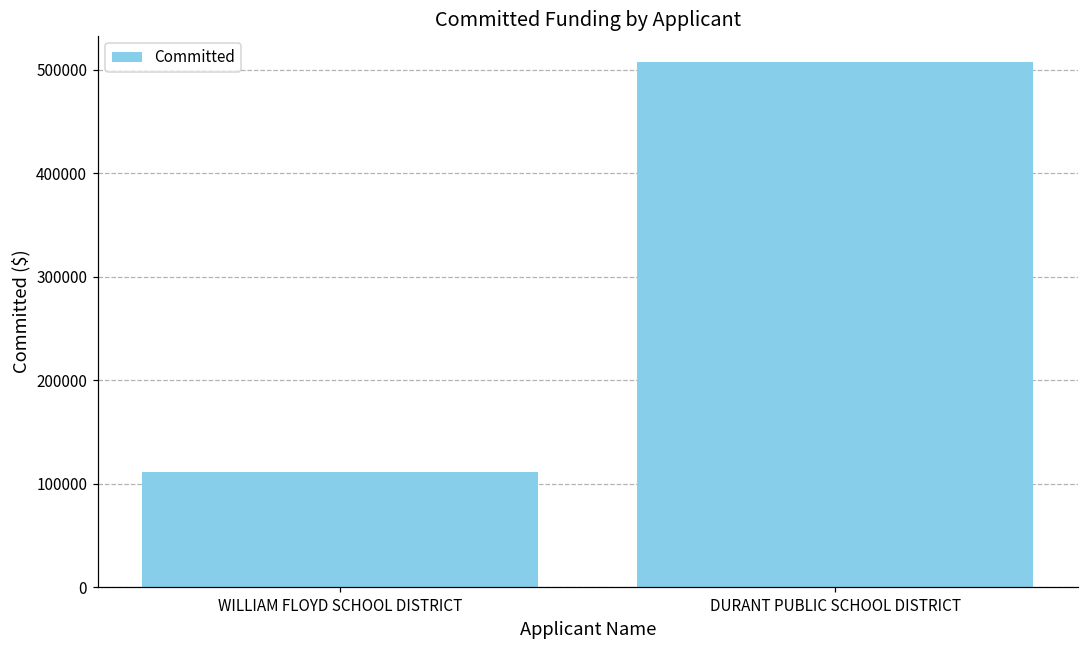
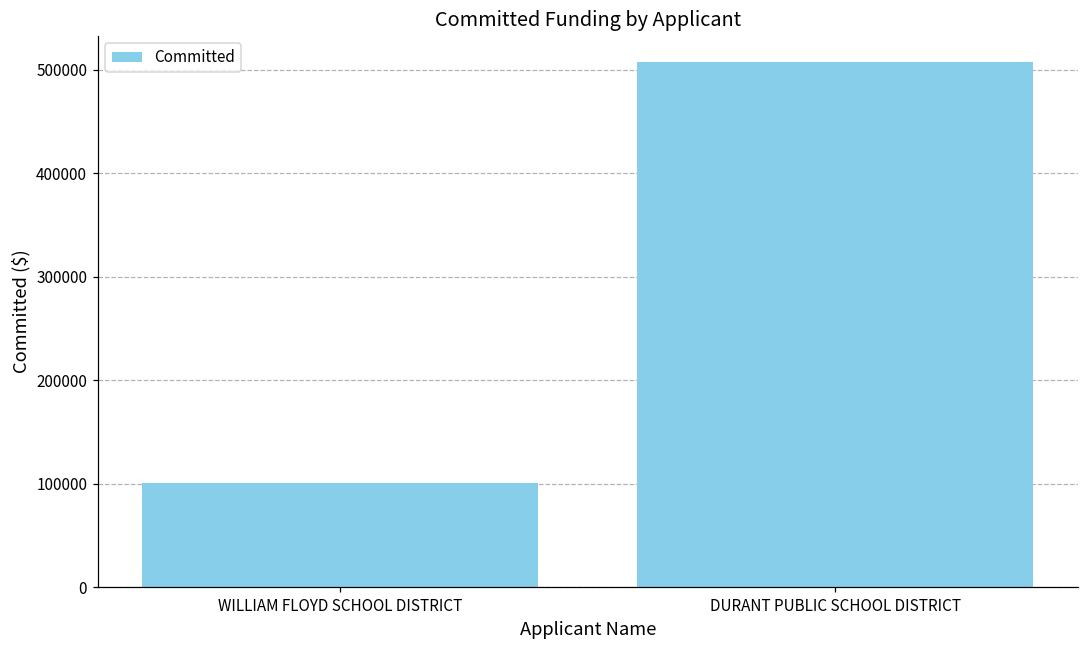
  {
-   "WILLIAM FLOYD SCHOOL DISTRICT": 110000,
+   "WILLIAM FLOYD SCHOOL DISTRICT": 100000,
    "DURANT PUBLIC SCHOOL DISTRICT": 510000
  }
